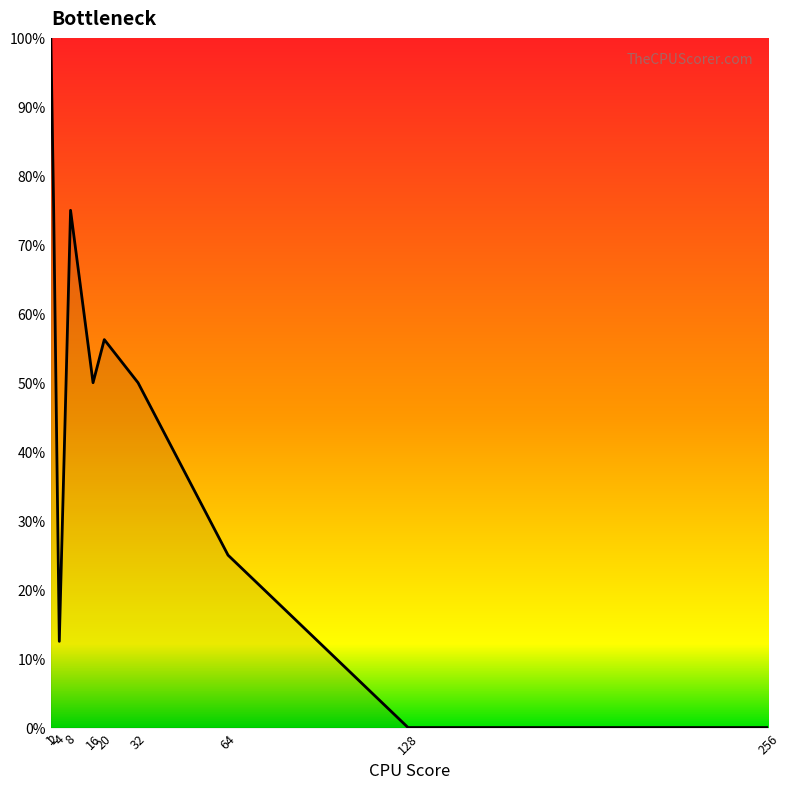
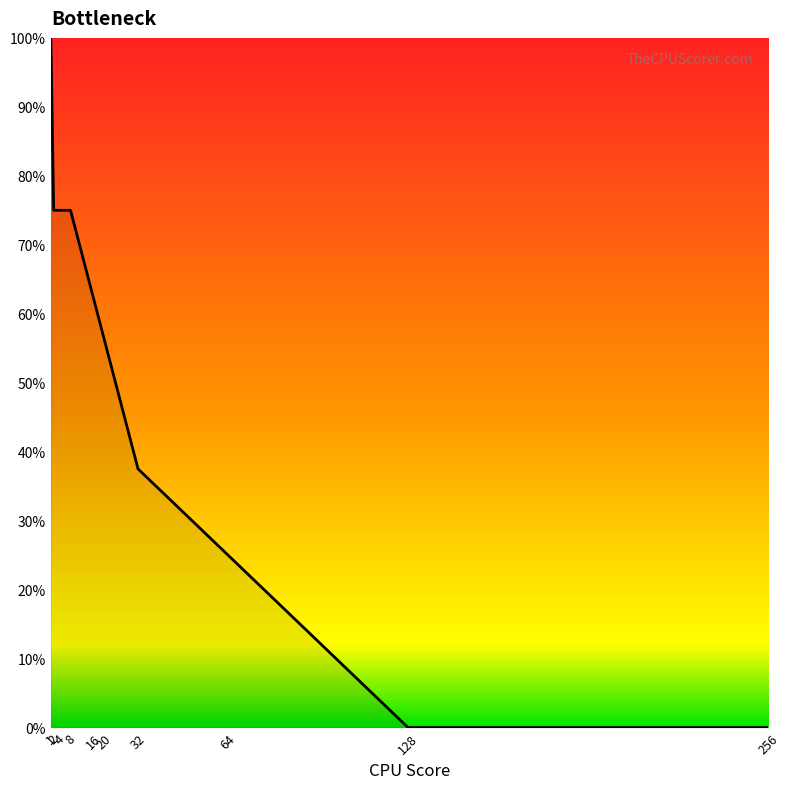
  {
    "1": "100%",
    "2": "75%",
-   "4": "13%",
+   "4": "75%",
    "8": "75%",
-   "16": "50%",
+   "16": "63%",
    "20": "56%",
-   "32": "50%",
+   "32": "38%",
    "64": "25%",
    "128": "0%",
    "256": "0%"
  }
